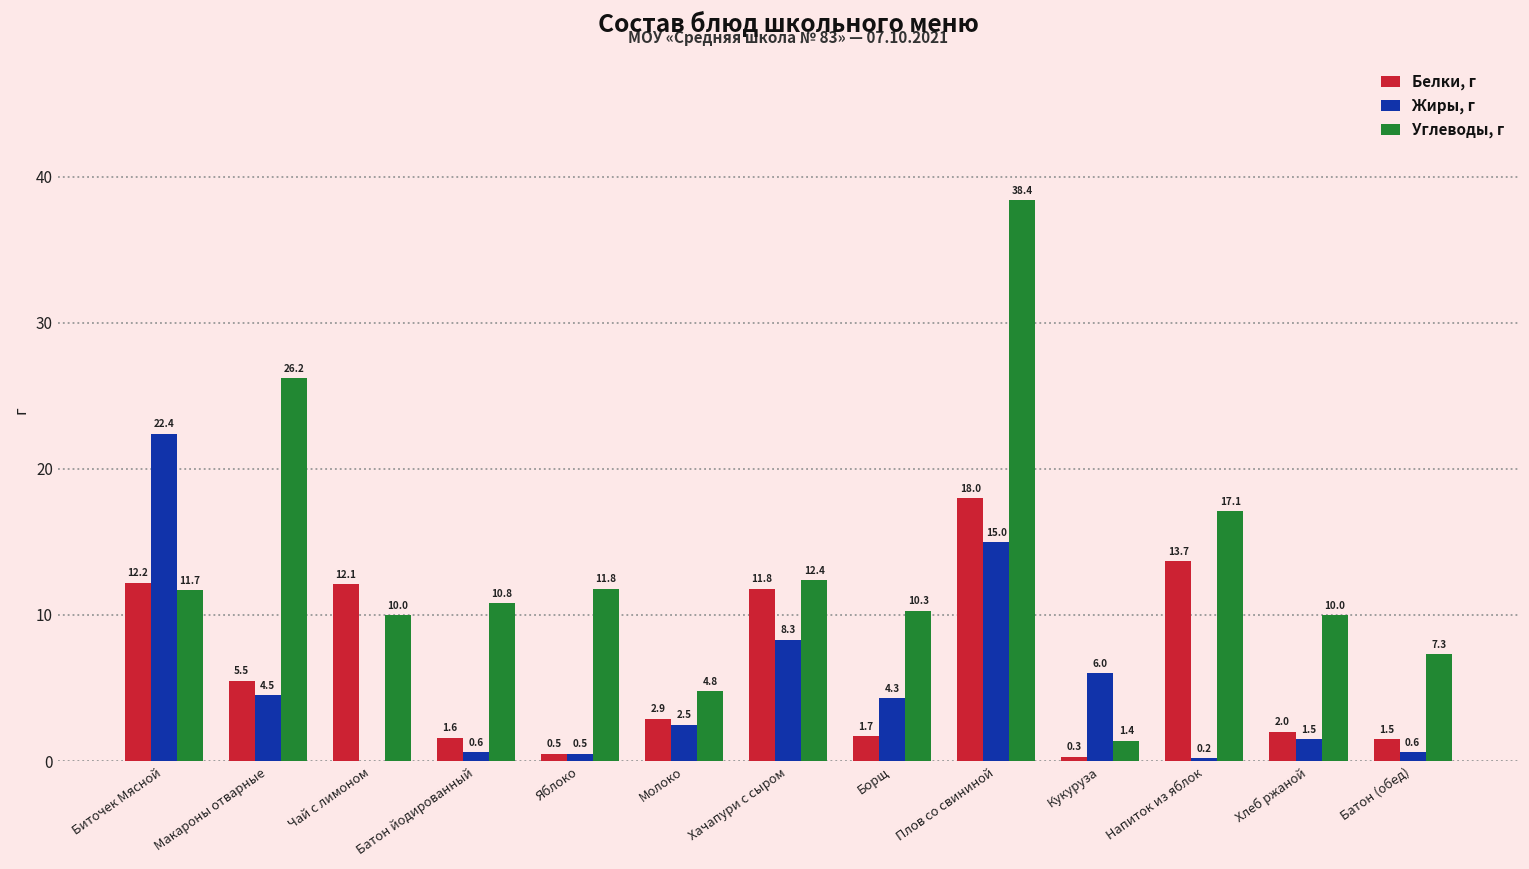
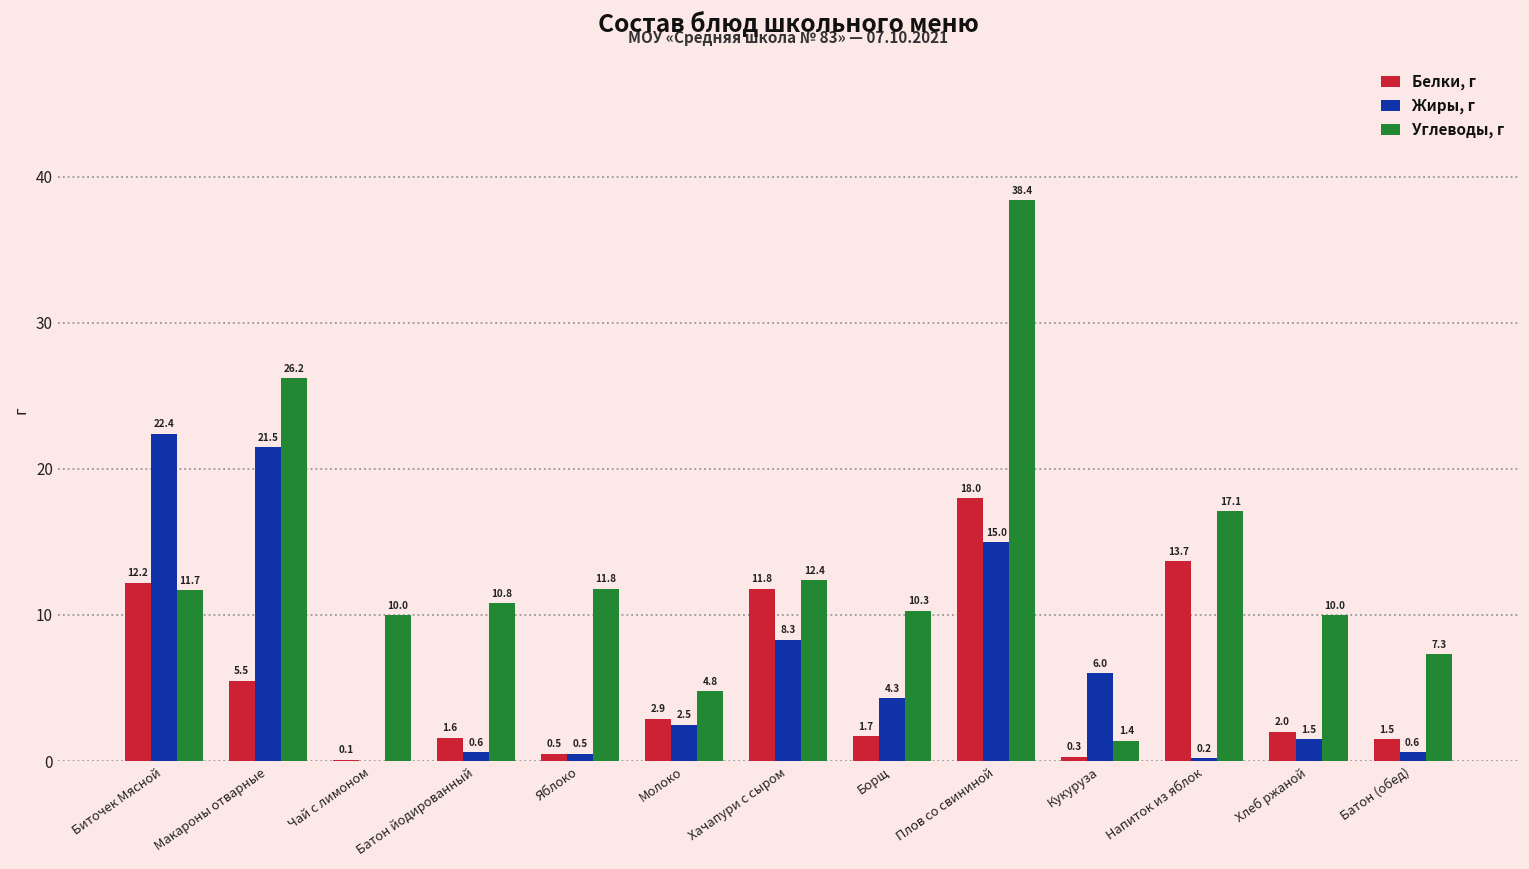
  {
    "Белки, г": {
      "Биточек Мясной": 12.2,
      "Макароны отварные": 5.5,
-     "Чай с лимоном": 12.1,
+     "Чай с лимоном": 0.1,
      "Батон йодированный": 1.6,
      "Яблоко": 0.5,
      "Молоко": 2.9,
      "Хачапури с сыром": 11.8,
      "Борщ": 1.7,
      "Плов со свининой": 18.0,
      "Кукуруза": 0.3,
      "Напиток из яблок": 13.7,
      "Хлеб ржаной": 2.0,
      "Батон (обед)": 1.5
    },
    "Жиры, г": {
      "Биточек Мясной": 22.4,
-     "Макароны отварные": 4.5,
+     "Макароны отварные": 21.5,
      "Батон йодированный": 0.6,
      "Яблоко": 0.5,
      "Молоко": 2.5,
      "Хачапури с сыром": 8.3,
      "Борщ": 4.3,
      "Плов со свининой": 15.0,
      "Кукуруза": 6.0,
      "Напиток из яблок": 0.2,
      "Хлеб ржаной": 1.5,
      "Батон (обед)": 0.6
    },
    "Углеводы, г": {
      "Биточек Мясной": 11.7,
      "Макароны отварные": 26.2,
      "Чай с лимоном": 10.0,
      "Батон йодированный": 10.8,
      "Яблоко": 11.8,
      "Молоко": 4.8,
      "Хачапури с сыром": 12.4,
      "Борщ": 10.3,
      "Плов со свининой": 38.4,
      "Кукуруза": 1.4,
      "Напиток из яблок": 17.1,
      "Хлеб ржаной": 10.0,
      "Батон (обед)": 7.3
    }
  }
